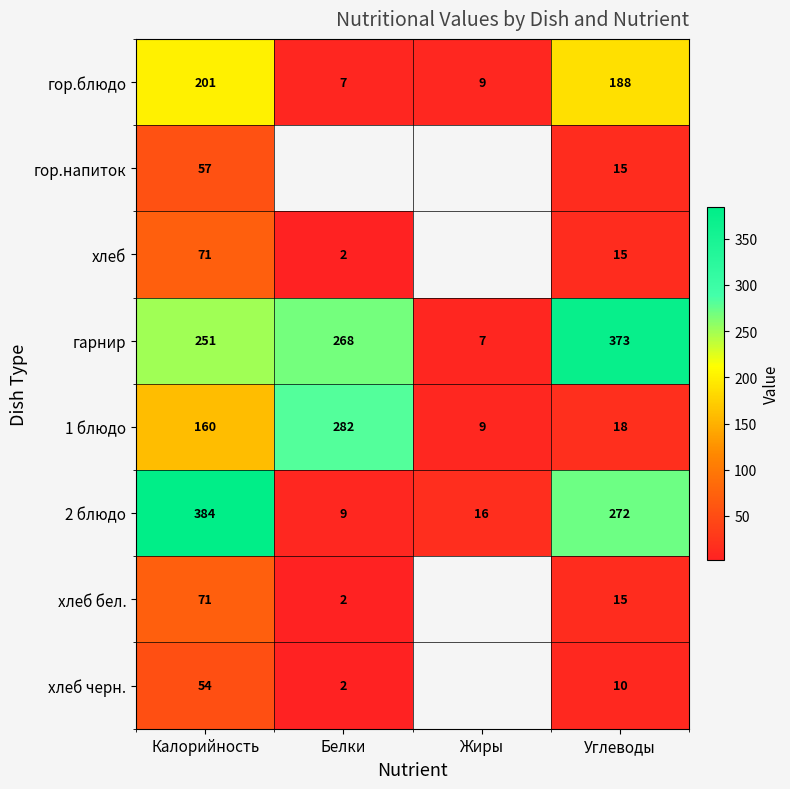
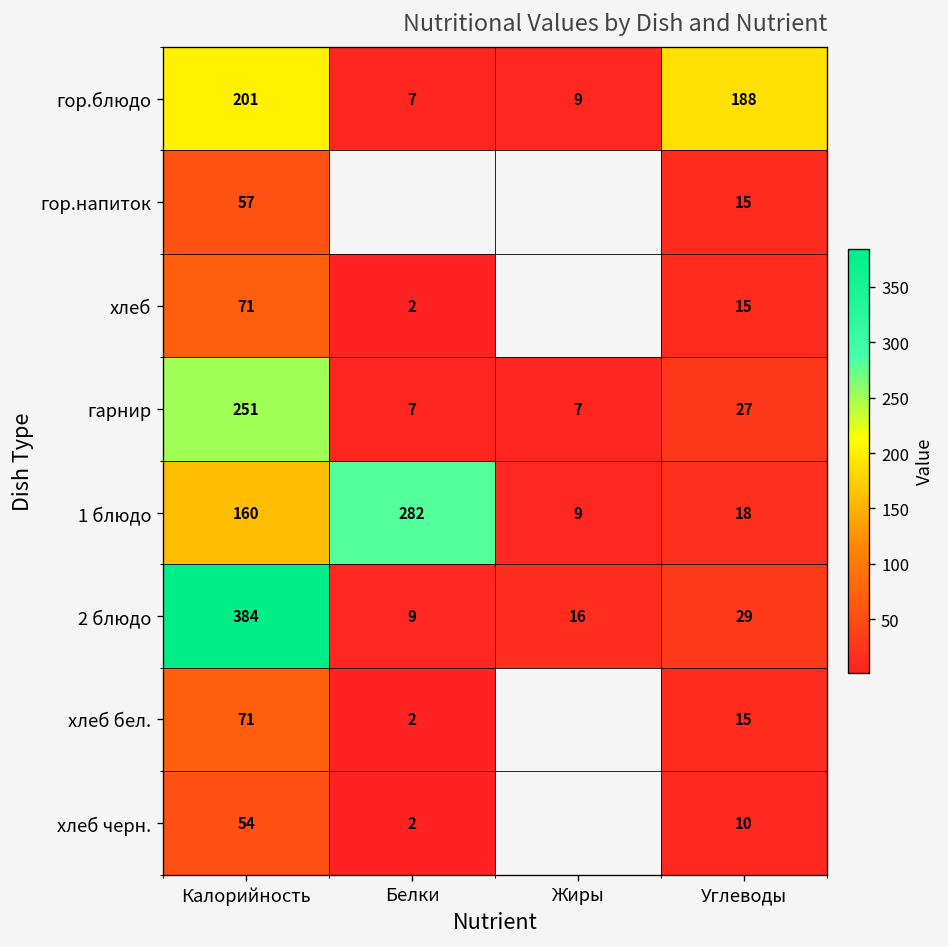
  {
    "гор.блюдо": {
      "Калорийность": 201,
      "Белки": 7,
      "Жиры": 9,
      "Углеводы": 188
    },
    "гор.напиток": {
      "Калорийность": 57,
      "Углеводы": 15
    },
    "хлеб": {
      "Калорийность": 71,
      "Белки": 2,
      "Углеводы": 15
    },
    "гарнир": {
      "Калорийность": 251,
-     "Белки": 268,
+     "Белки": 7,
      "Жиры": 7,
-     "Углеводы": 373
+     "Углеводы": 27
    },
    "1 блюдо": {
      "Калорийность": 160,
      "Белки": 282,
      "Жиры": 9,
      "Углеводы": 18
    },
    "2 блюдо": {
      "Калорийность": 384,
      "Белки": 9,
      "Жиры": 16,
-     "Углеводы": 272
+     "Углеводы": 29
    },
    "хлеб бел.": {
      "Калорийность": 71,
      "Белки": 2,
      "Углеводы": 15
    },
    "хлеб черн.": {
      "Калорийность": 54,
      "Белки": 2,
      "Углеводы": 10
    }
  }
